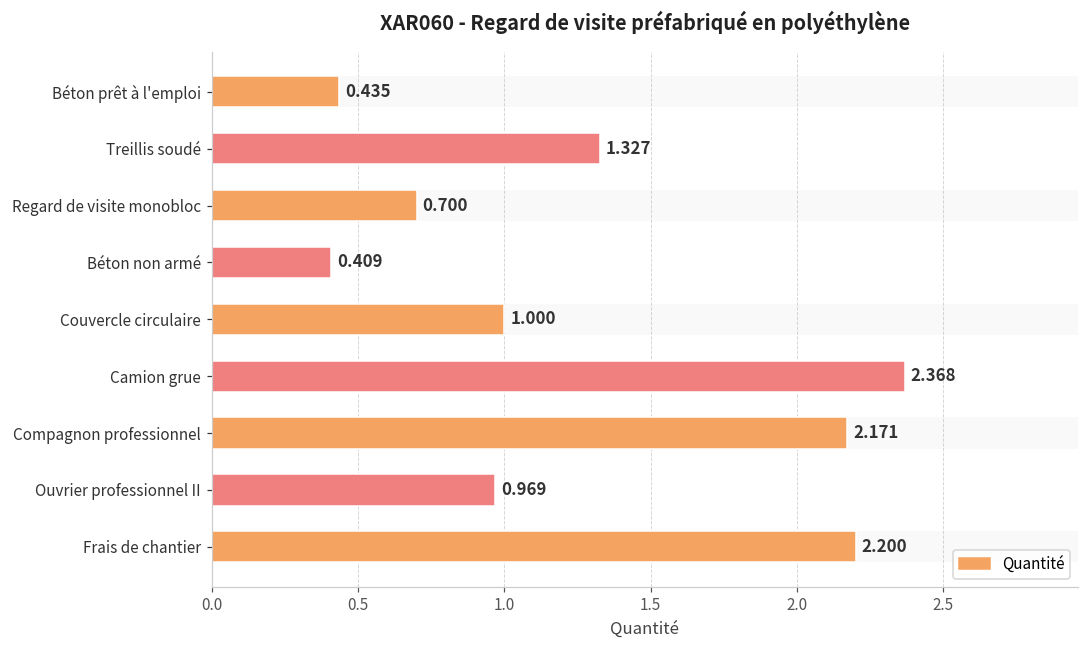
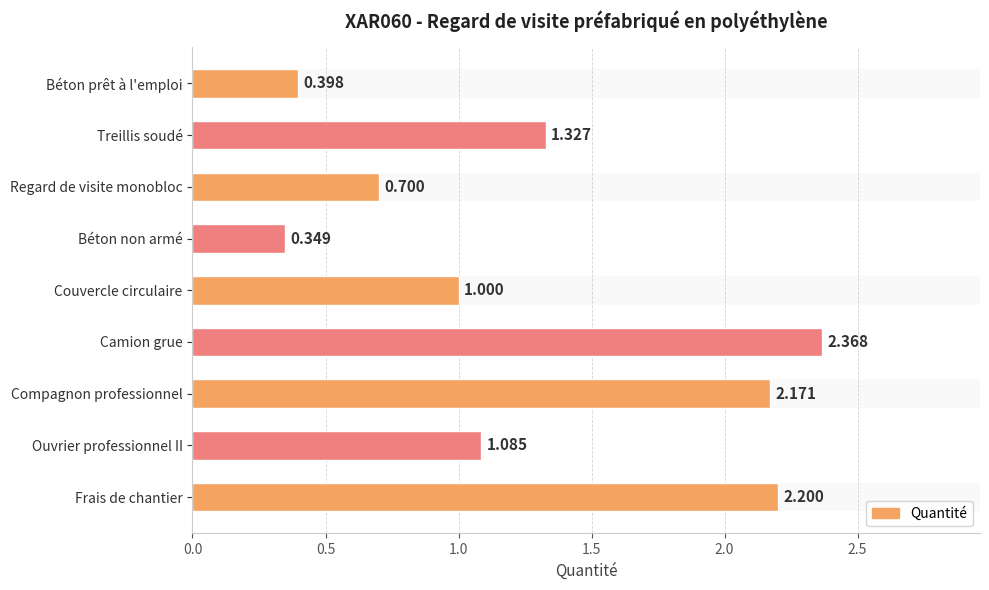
  {
    "Quantité": {
-     "Béton prêt à l'emploi": 0.435,
+     "Béton prêt à l'emploi": 0.398,
      "Treillis soudé": 1.327,
-     "Béton non armé": 0.409,
+     "Béton non armé": 0.349,
      "Camion grue": 2.368,
-     "Ouvrier professionnel II": 0.969
+     "Ouvrier professionnel II": 1.085
    }
  }
